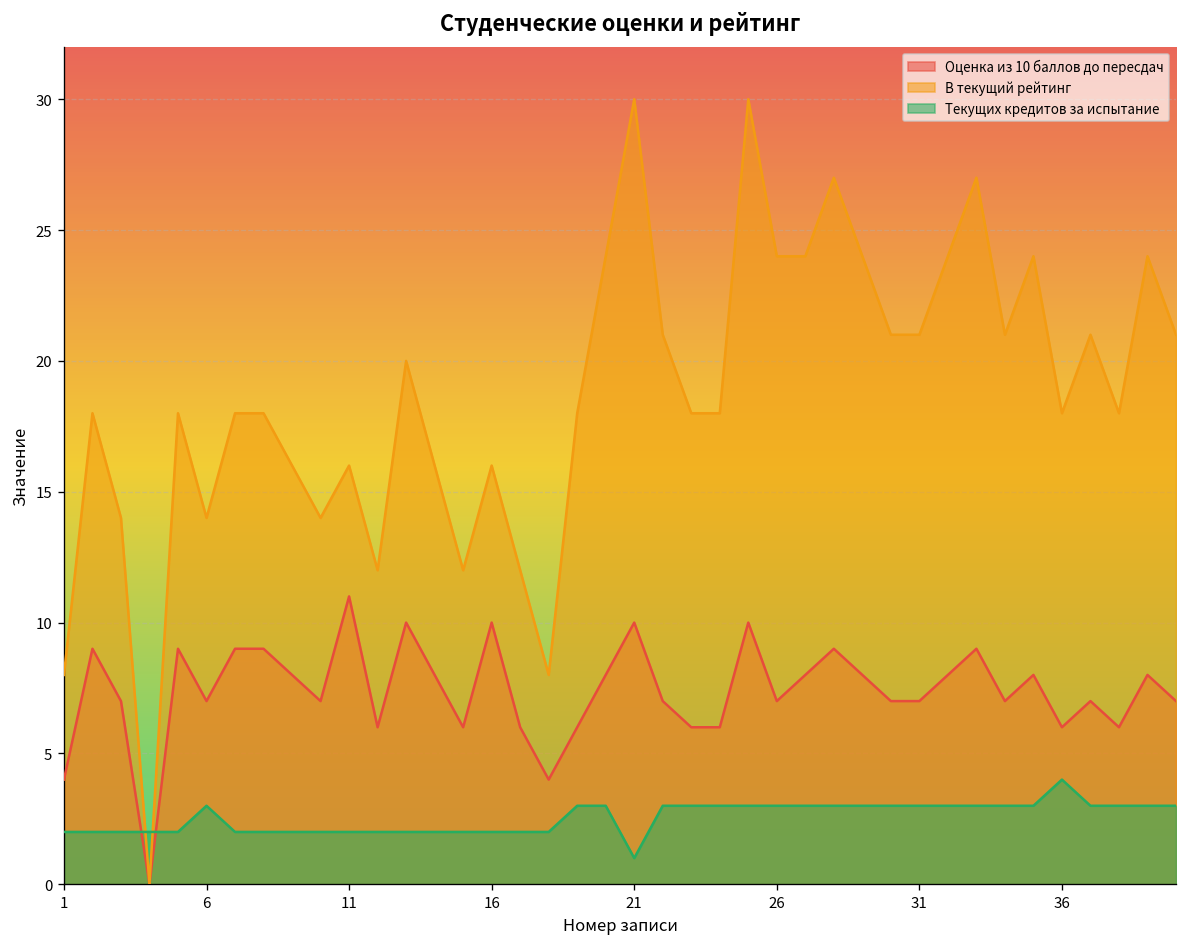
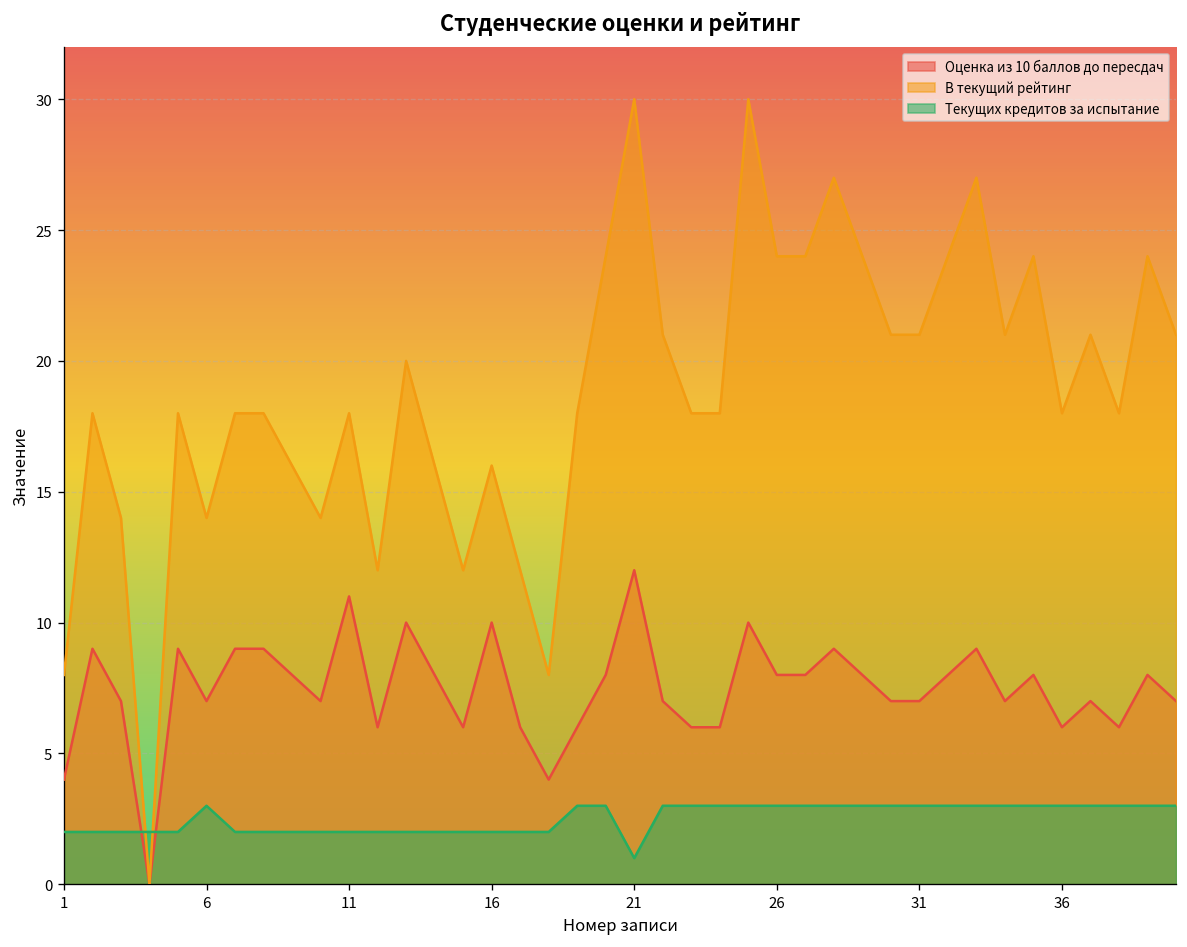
  {
    "Оценка из 10 баллов до пересдач": {
      "1": 4,
      "6": 7,
      "11": 11,
      "16": 10,
-     "21": 10,
-     "26": 7,
+     "21": 12,
+     "26": 8,
      "31": 7,
      "36": 6
    },
    "В текущий рейтинг": {
      "1": 8,
      "6": 14,
-     "11": 16,
+     "11": 18,
      "16": 16,
      "21": 30,
      "26": 24,
      "31": 21,
      "36": 18
    },
    "Текущих кредитов за испытание": {
      "1": 2,
      "6": 3,
      "11": 2,
      "16": 2,
      "21": 1,
      "26": 3,
      "31": 3,
-     "36": 4
+     "36": 3
    }
  }
